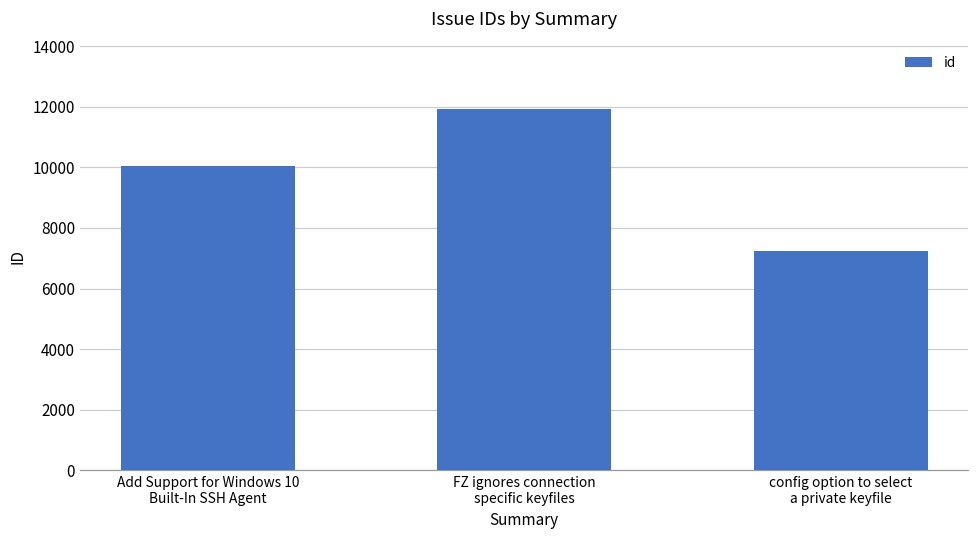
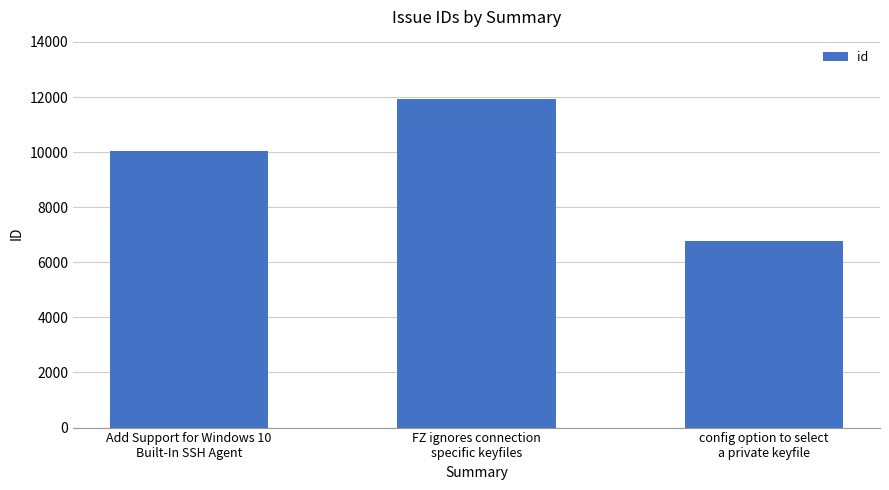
  {
    "Add Support for Windows 10 Built-In SSH Agent": 10000,
    "FZ ignores connection specific keyfiles": 11900,
-   "config option to select a private keyfile": 7200
+   "config option to select a private keyfile": 6800
  }
